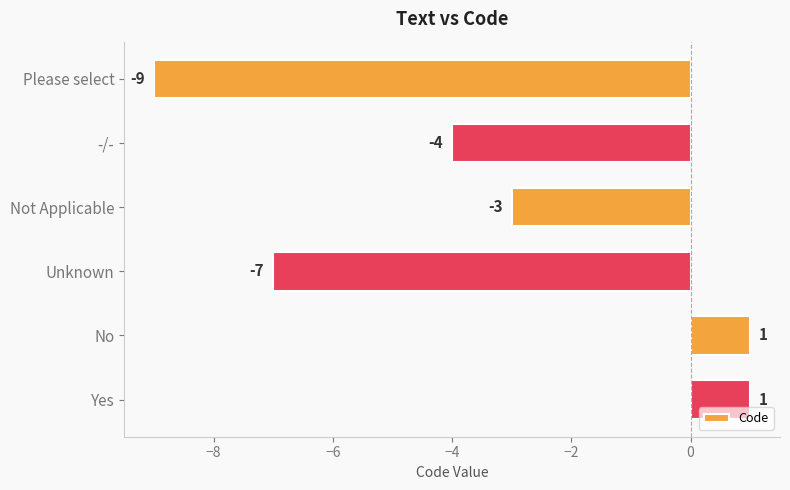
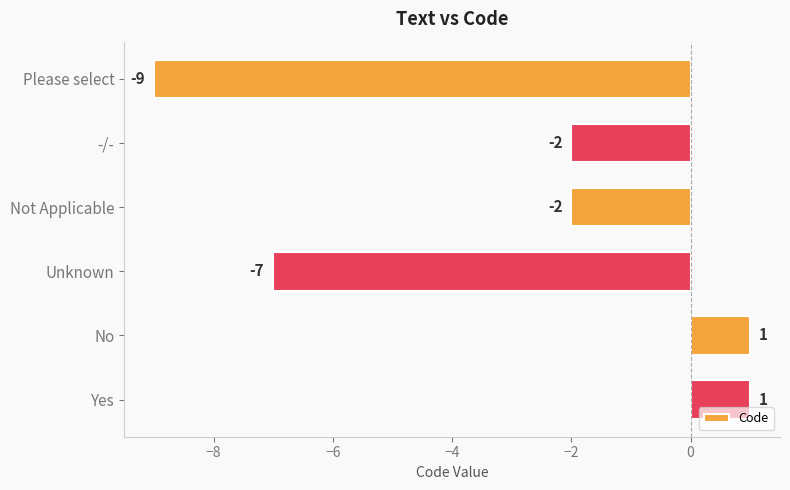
  {
    "Please select": -9,
-   "-/-": -4,
-   "Not Applicable": -3,
+   "-/-": -2,
+   "Not Applicable": -2,
    "Unknown": -7,
    "No": 1,
    "Yes": 1
  }
